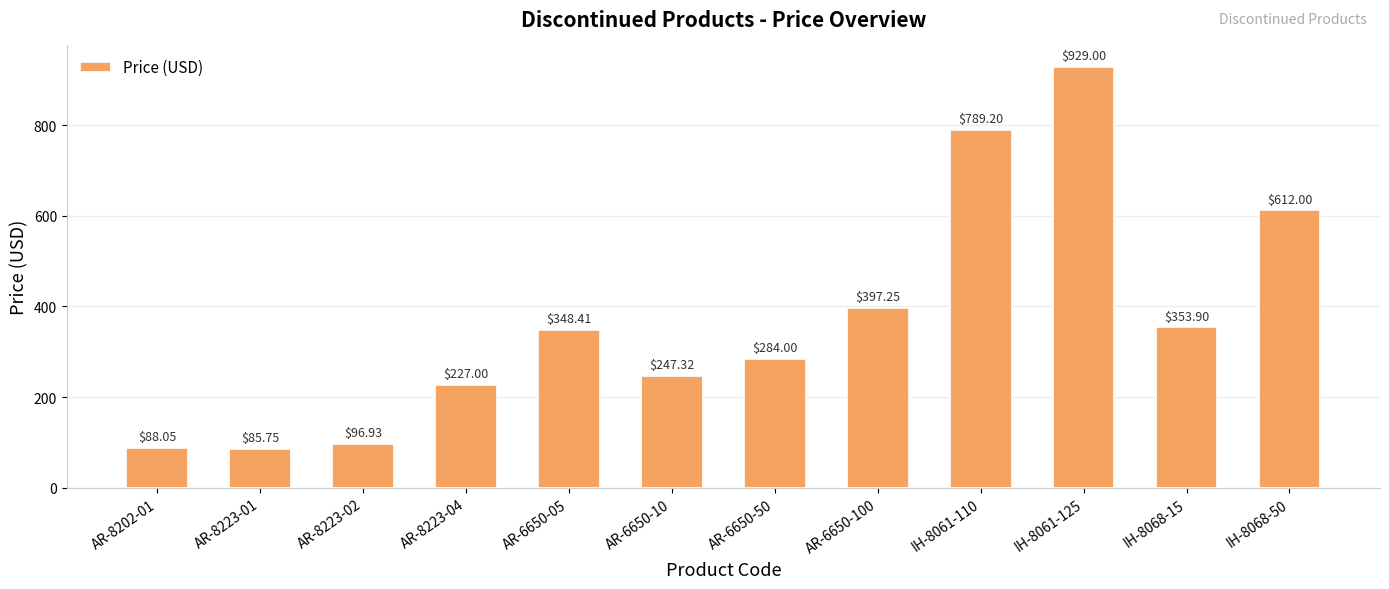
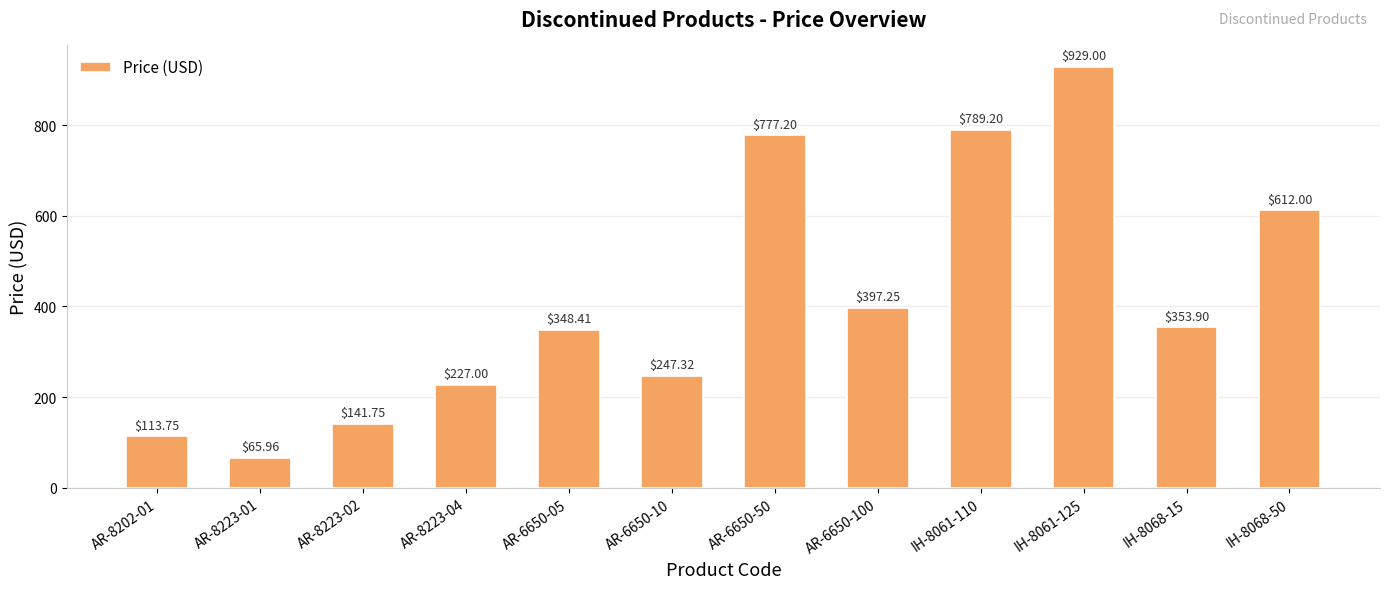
  {
-   "AR-8202-01": "$88.05",
-   "AR-8223-01": "$85.75",
-   "AR-8223-02": "$96.93",
+   "AR-8202-01": "$113.75",
+   "AR-8223-01": "$65.96",
+   "AR-8223-02": "$141.75",
    "AR-8223-04": "$227.00",
    "AR-6650-05": "$348.41",
    "AR-6650-10": "$247.32",
-   "AR-6650-50": "$284.00",
+   "AR-6650-50": "$777.20",
    "AR-6650-100": "$397.25",
    "IH-8061-110": "$789.20",
    "IH-8061-125": "$929.00",
    "IH-8068-15": "$353.90",
    "IH-8068-50": "$612.00"
  }
